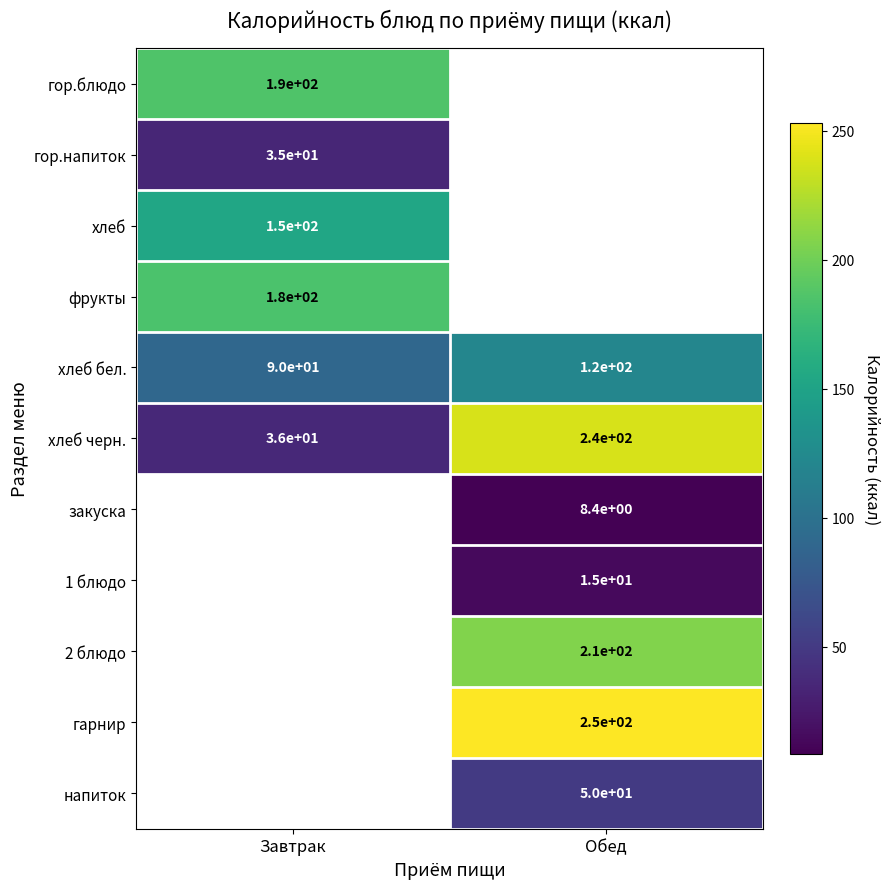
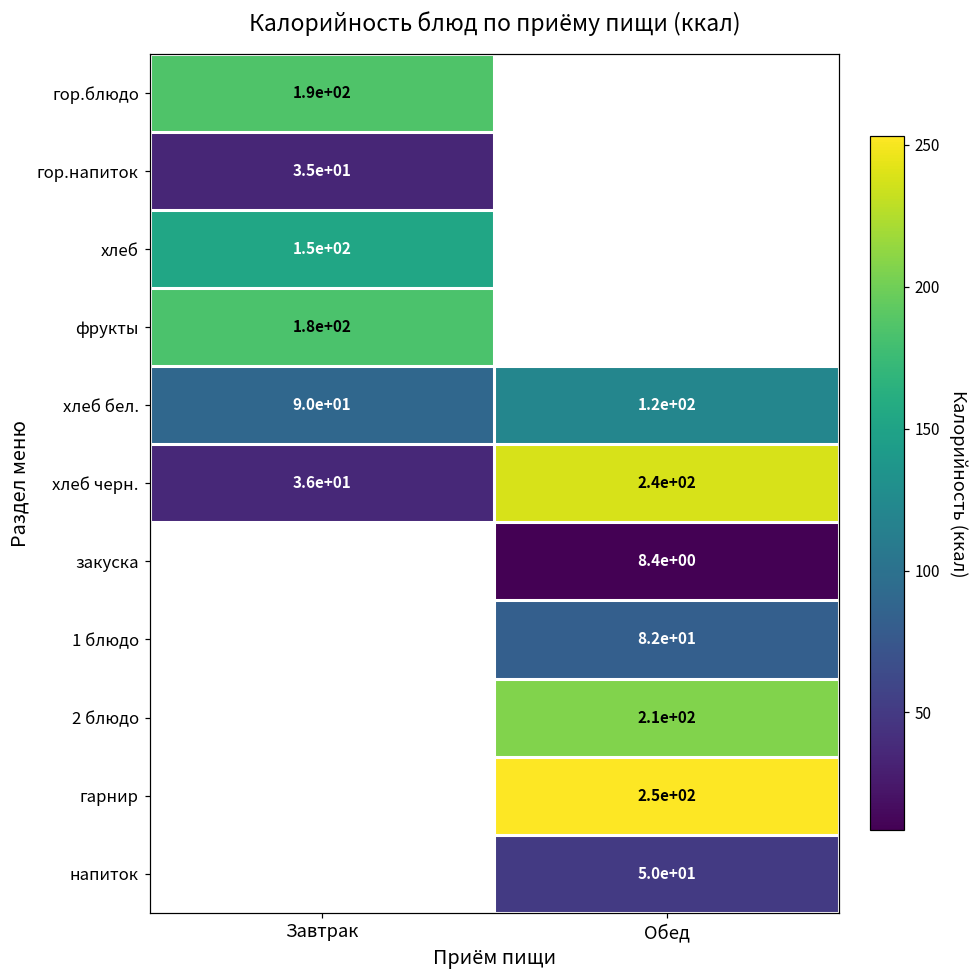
  {
    "гор.блюдо": {
      "Завтрак": "1.9e+02"
    },
    "гор.напиток": {
      "Завтрак": "3.5e+01"
    },
    "хлеб": {
      "Завтрак": "1.5e+02"
    },
    "фрукты": {
      "Завтрак": "1.8e+02"
    },
    "хлеб бел.": {
      "Завтрак": "9.0e+01",
      "Обед": "1.2e+02"
    },
    "хлеб черн.": {
      "Завтрак": "3.6e+01",
      "Обед": "2.4e+02"
    },
    "закуска": {
      "Обед": "8.4e+00"
    },
    "1 блюдо": {
-     "Обед": "1.5e+01"
+     "Обед": "8.2e+01"
    },
    "2 блюдо": {
      "Обед": "2.1e+02"
    },
    "гарнир": {
      "Обед": "2.5e+02"
    },
    "напиток": {
      "Обед": "5.0e+01"
    }
  }
